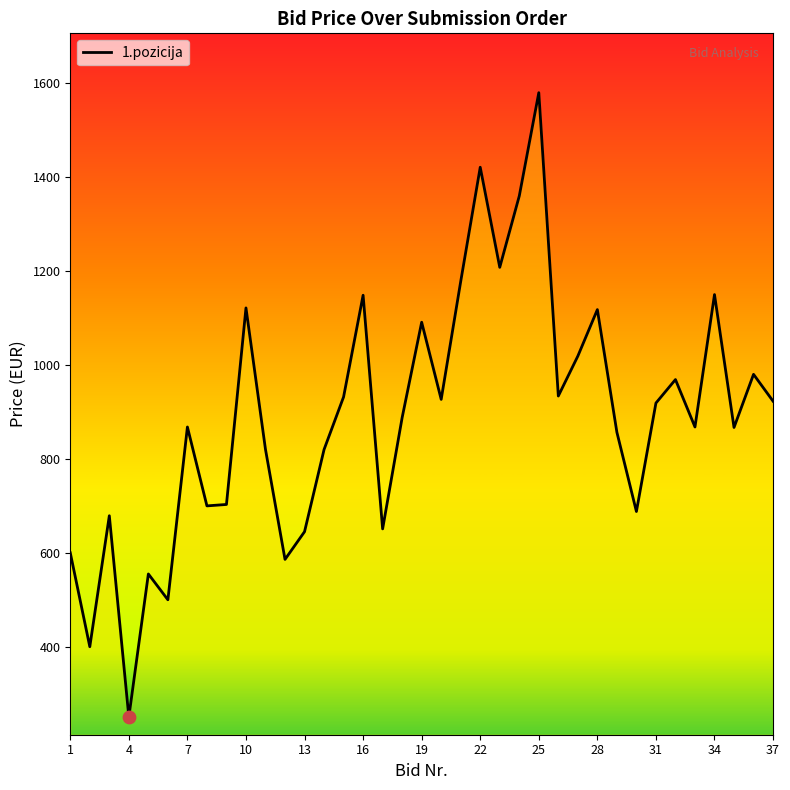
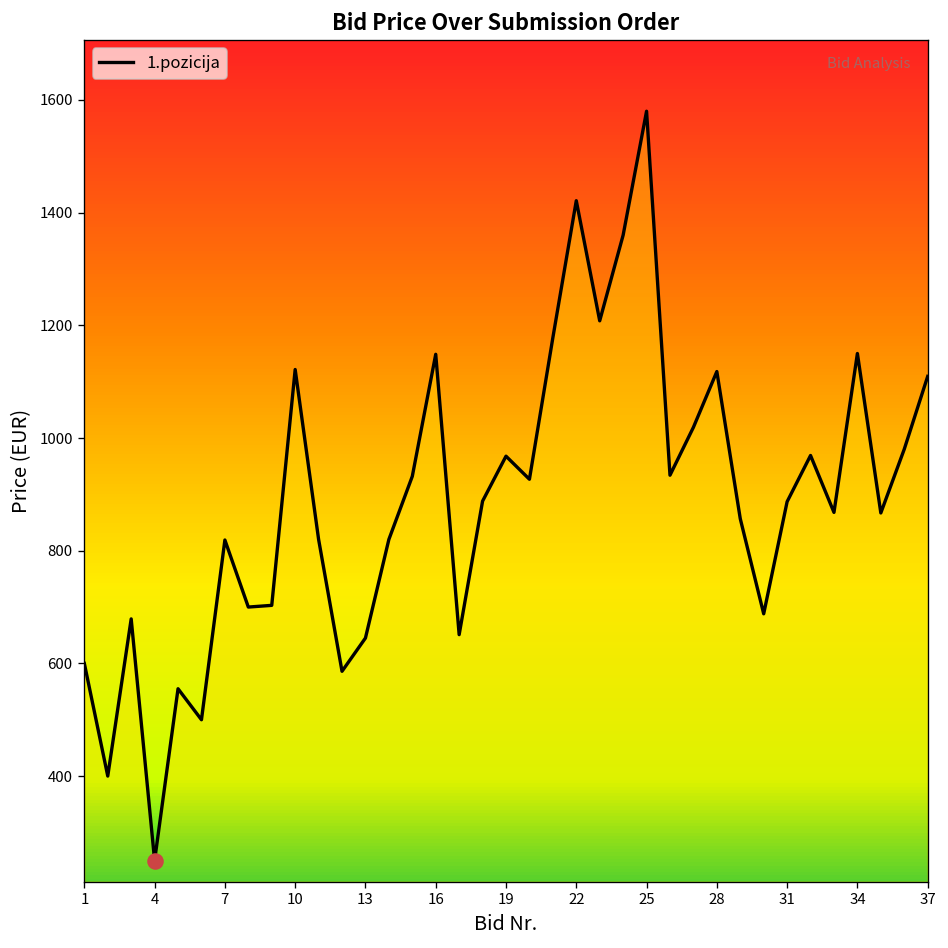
  {
    "1.pozicija": {
      "1": 600,
-     "7": 870,
+     "7": 820,
      "10": 1120,
      "13": 650,
      "16": 1150,
-     "19": 1090,
+     "19": 970,
      "22": 1420,
      "25": 1580,
      "28": 1120,
-     "31": 920,
+     "31": 890,
      "34": 1150,
-     "37": 920
+     "37": 1110
    }
  }
